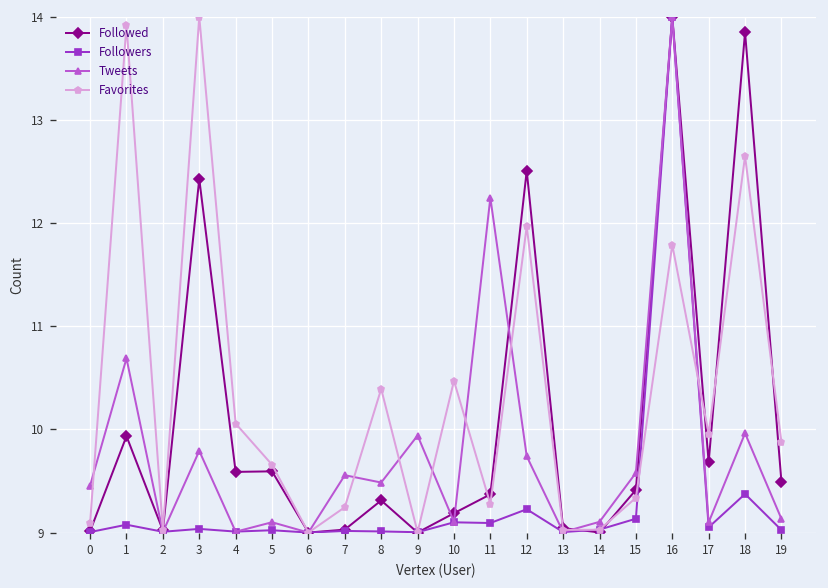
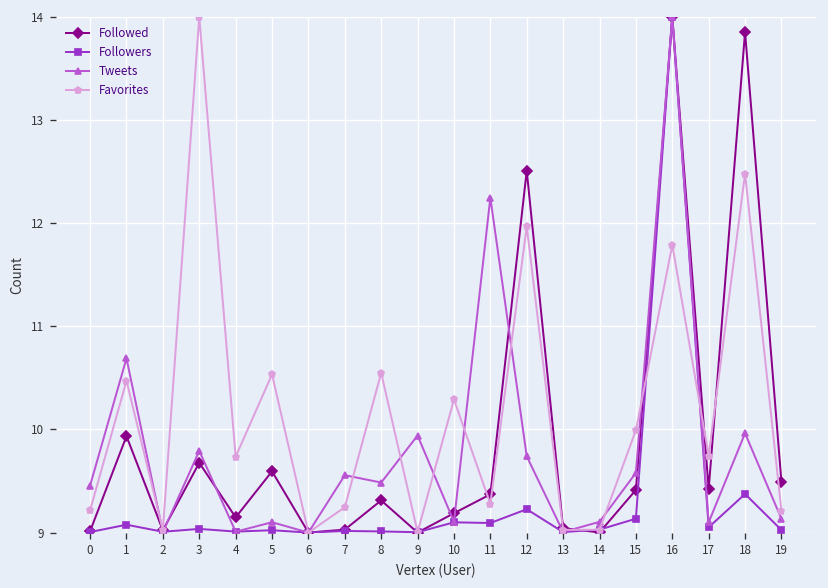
  {
    "Followed": {
      "1": 9.9,
-     "3": 12.4,
-     "4": 9.6,
+     "3": 9.7,
+     "4": 9.1,
      "5": 9.6,
      "8": 9.3,
      "10": 9.2,
      "11": 9.4,
      "12": 12.5,
      "15": 9.4,
-     "17": 9.7,
+     "17": 9.4,
      "18": 13.9,
      "19": 9.5
    },
    "Favorites": {
-     "0": 9.1,
-     "1": 13.9,
+     "0": 9.2,
+     "1": 10.5,
      "3": 14.0,
-     "4": 10.1,
-     "5": 9.7,
+     "4": 9.7,
+     "5": 10.5,
      "7": 9.2,
-     "8": 10.4,
-     "10": 10.5,
+     "8": 10.5,
+     "10": 10.3,
      "11": 9.3,
      "12": 12.0,
-     "15": 9.3,
+     "15": 10.0,
      "16": 11.8,
-     "17": 10.0,
-     "18": 12.6,
-     "19": 9.9
+     "17": 9.7,
+     "18": 12.5,
+     "19": 9.2
    }
  }
